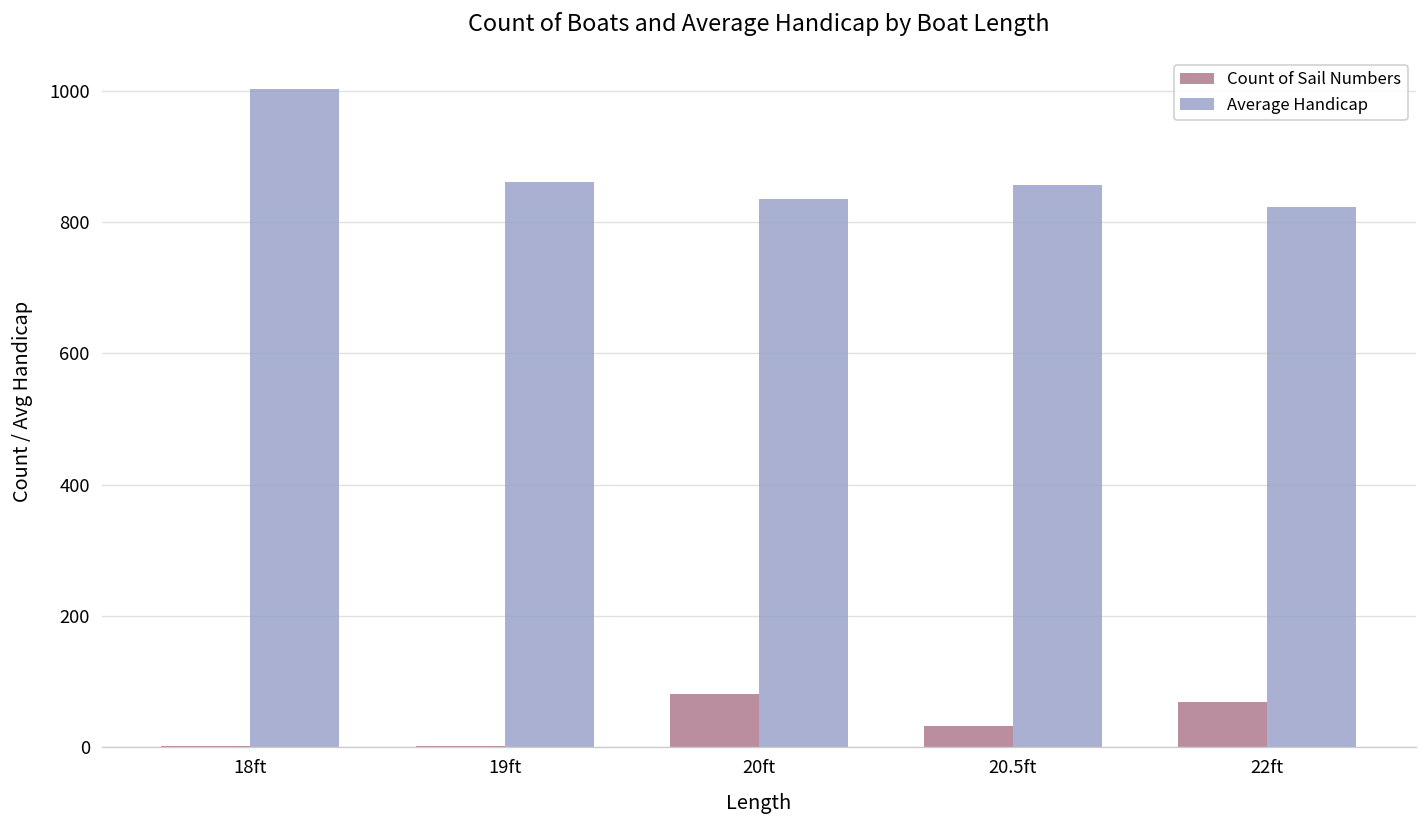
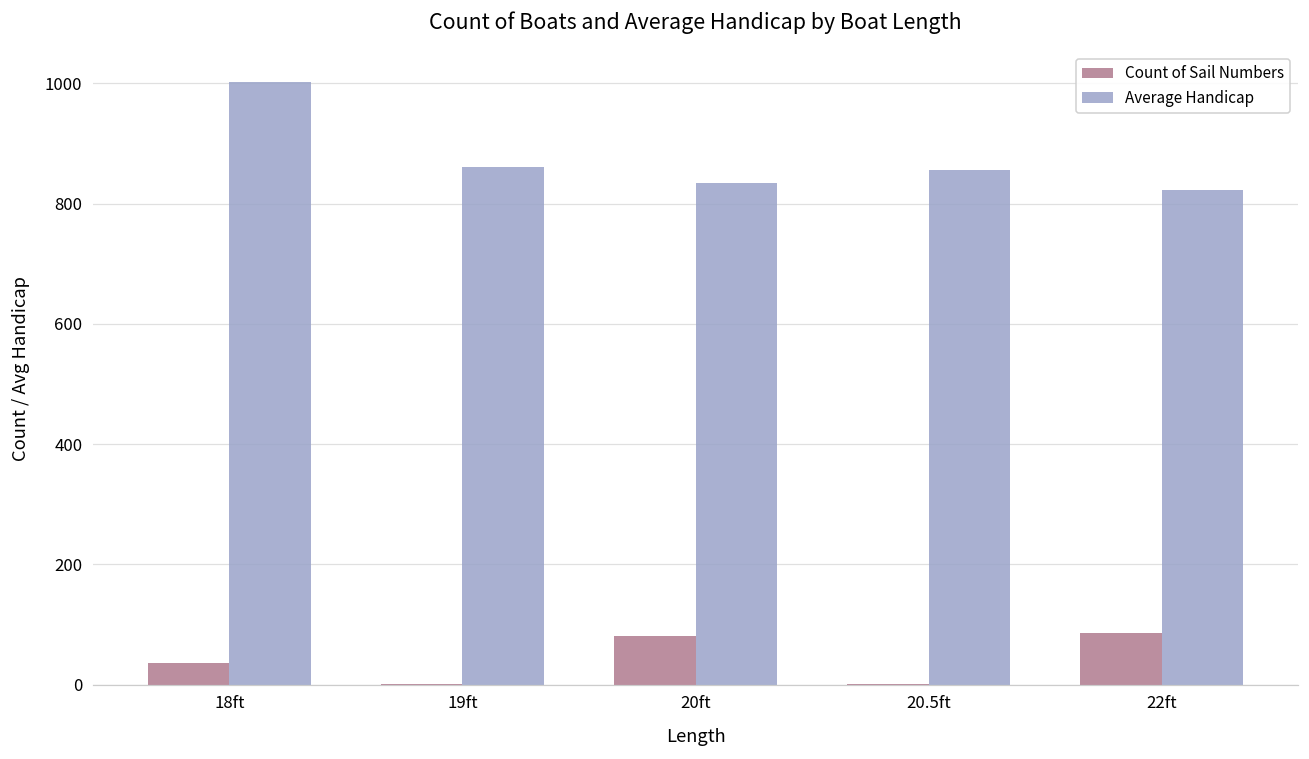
  {
    "Count of Sail Numbers": {
-     "18ft": 0,
+     "18ft": 40,
      "20ft": 80,
-     "20.5ft": 30,
-     "22ft": 70
+     "20.5ft": 0,
+     "22ft": 90
    },
    "Average Handicap": {
      "18ft": 1000,
      "19ft": 860,
      "20ft": 840,
      "20.5ft": 860,
      "22ft": 820
    }
  }
